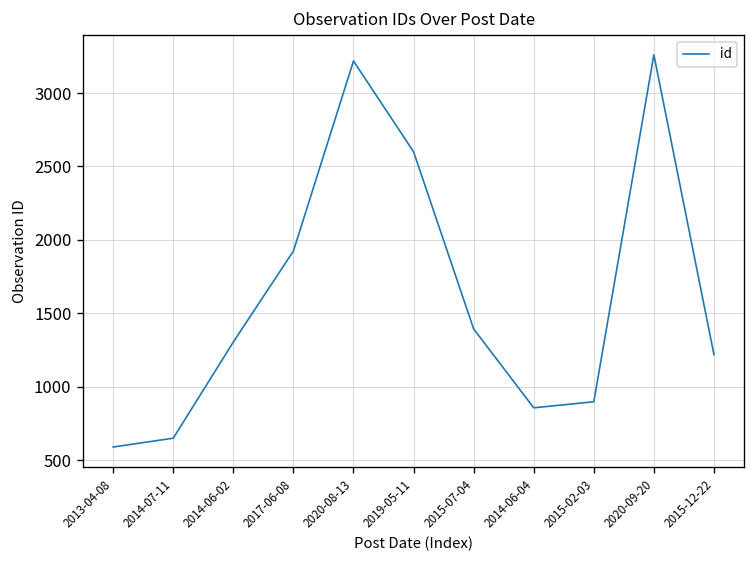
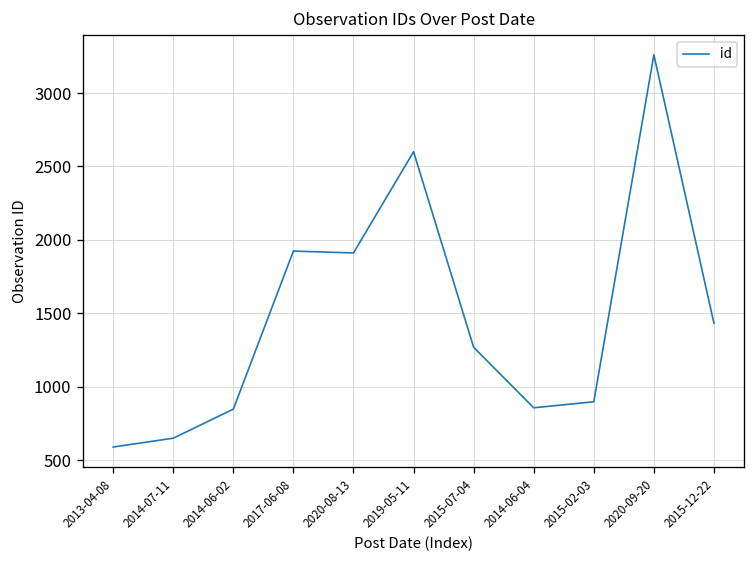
  {
    "2013-04-08": 590,
    "2014-07-11": 650,
-   "2014-06-02": 1310,
+   "2014-06-02": 850,
    "2017-06-08": 1920,
-   "2020-08-13": 3220,
+   "2020-08-13": 1910,
    "2019-05-11": 2600,
-   "2015-07-04": 1390,
+   "2015-07-04": 1270,
    "2014-06-04": 860,
    "2015-02-03": 900,
    "2020-09-20": 3260,
-   "2015-12-22": 1220
+   "2015-12-22": 1430
  }
